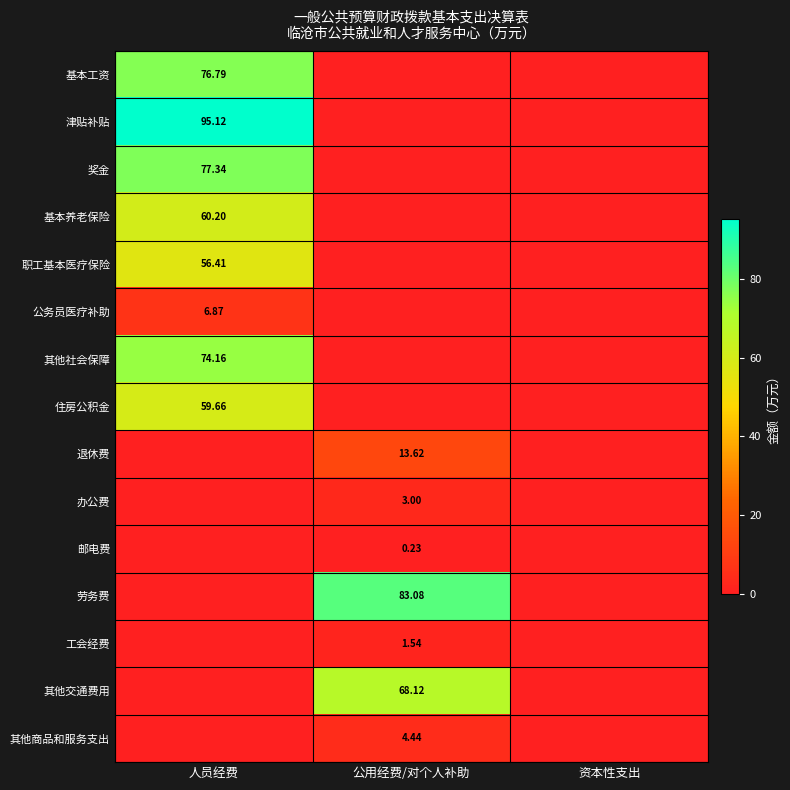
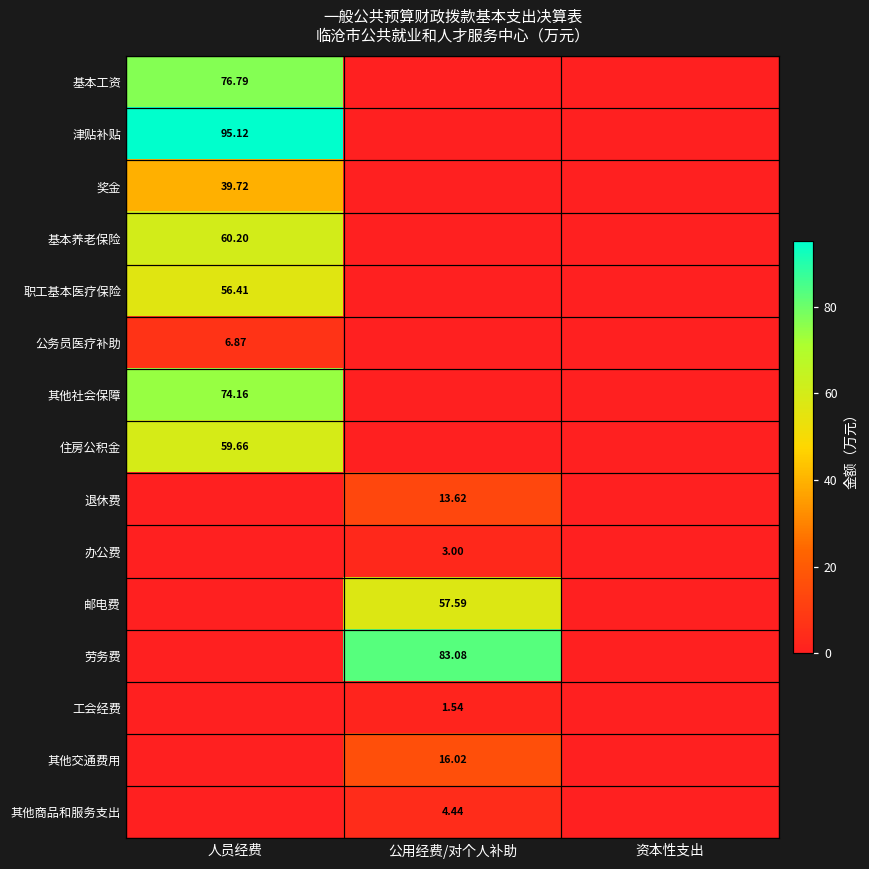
  {
    "基本工资": {
      "人员经费": 76.79
    },
    "津贴补贴": {
      "人员经费": 95.12
    },
    "奖金": {
-     "人员经费": 77.34
+     "人员经费": 39.72
    },
    "基本养老保险": {
      "人员经费": 60.20
    },
    "职工基本医疗保险": {
      "人员经费": 56.41
    },
    "公务员医疗补助": {
      "人员经费": 6.87
    },
    "其他社会保障": {
      "人员经费": 74.16
    },
    "住房公积金": {
      "人员经费": 59.66
    },
    "退休费": {
      "公用经费/对个人补助": 13.62
    },
    "办公费": {
      "公用经费/对个人补助": 3.00
    },
    "邮电费": {
-     "公用经费/对个人补助": 0.23
+     "公用经费/对个人补助": 57.59
    },
    "劳务费": {
      "公用经费/对个人补助": 83.08
    },
    "工会经费": {
      "公用经费/对个人补助": 1.54
    },
    "其他交通费用": {
-     "公用经费/对个人补助": 68.12
+     "公用经费/对个人补助": 16.02
    },
    "其他商品和服务支出": {
      "公用经费/对个人补助": 4.44
    }
  }
